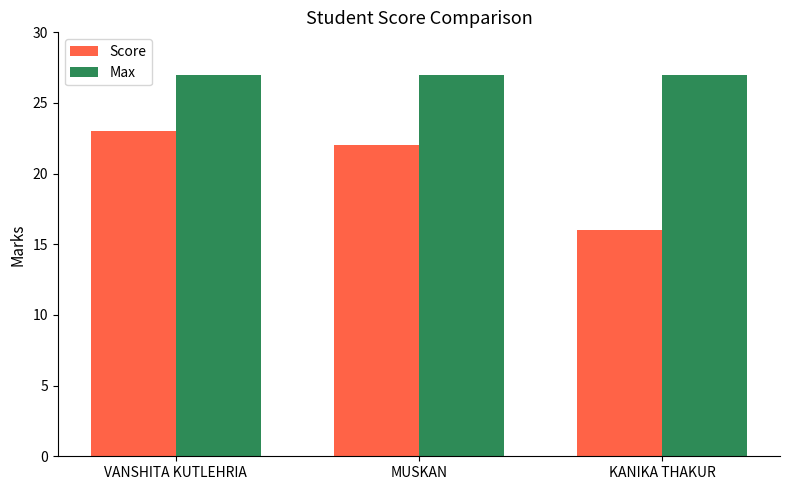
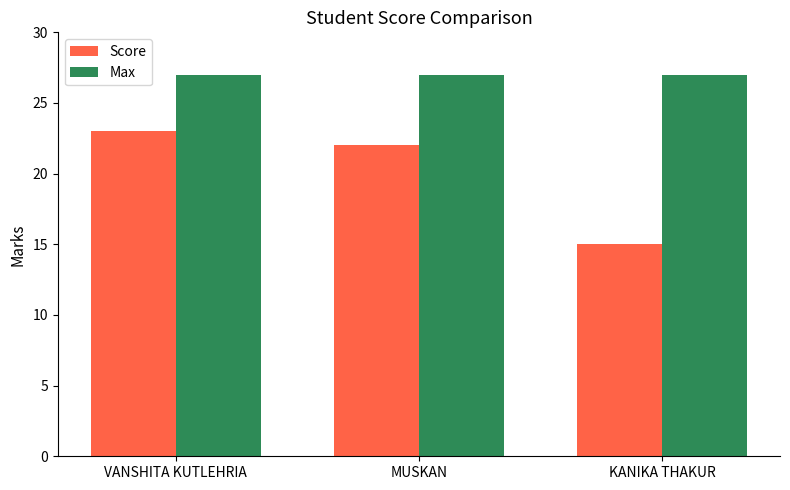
  {
    "Score": {
      "VANSHITA KUTLEHRIA": 23,
      "MUSKAN": 22,
-     "KANIKA THAKUR": 16
+     "KANIKA THAKUR": 15
    },
    "Max": {
      "VANSHITA KUTLEHRIA": 27,
      "MUSKAN": 27,
      "KANIKA THAKUR": 27
    }
  }
